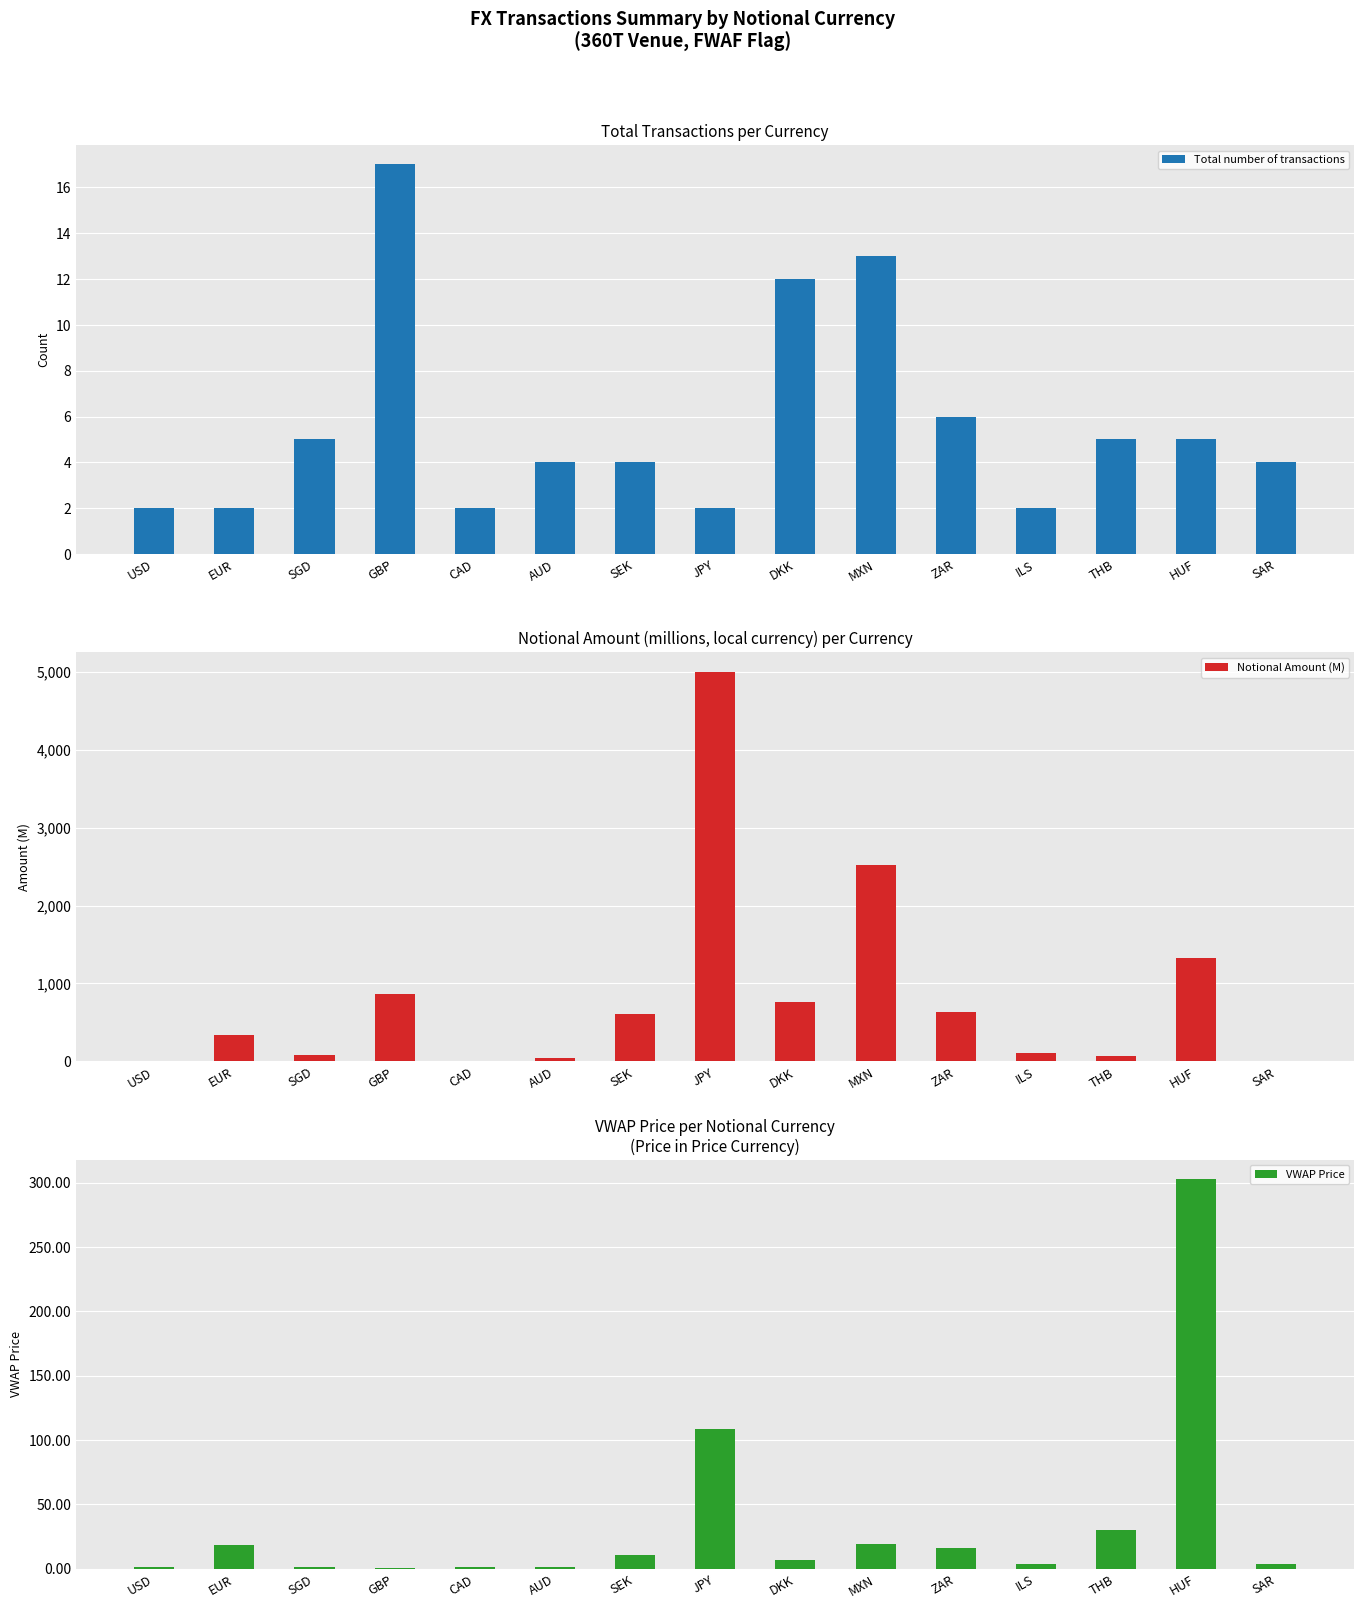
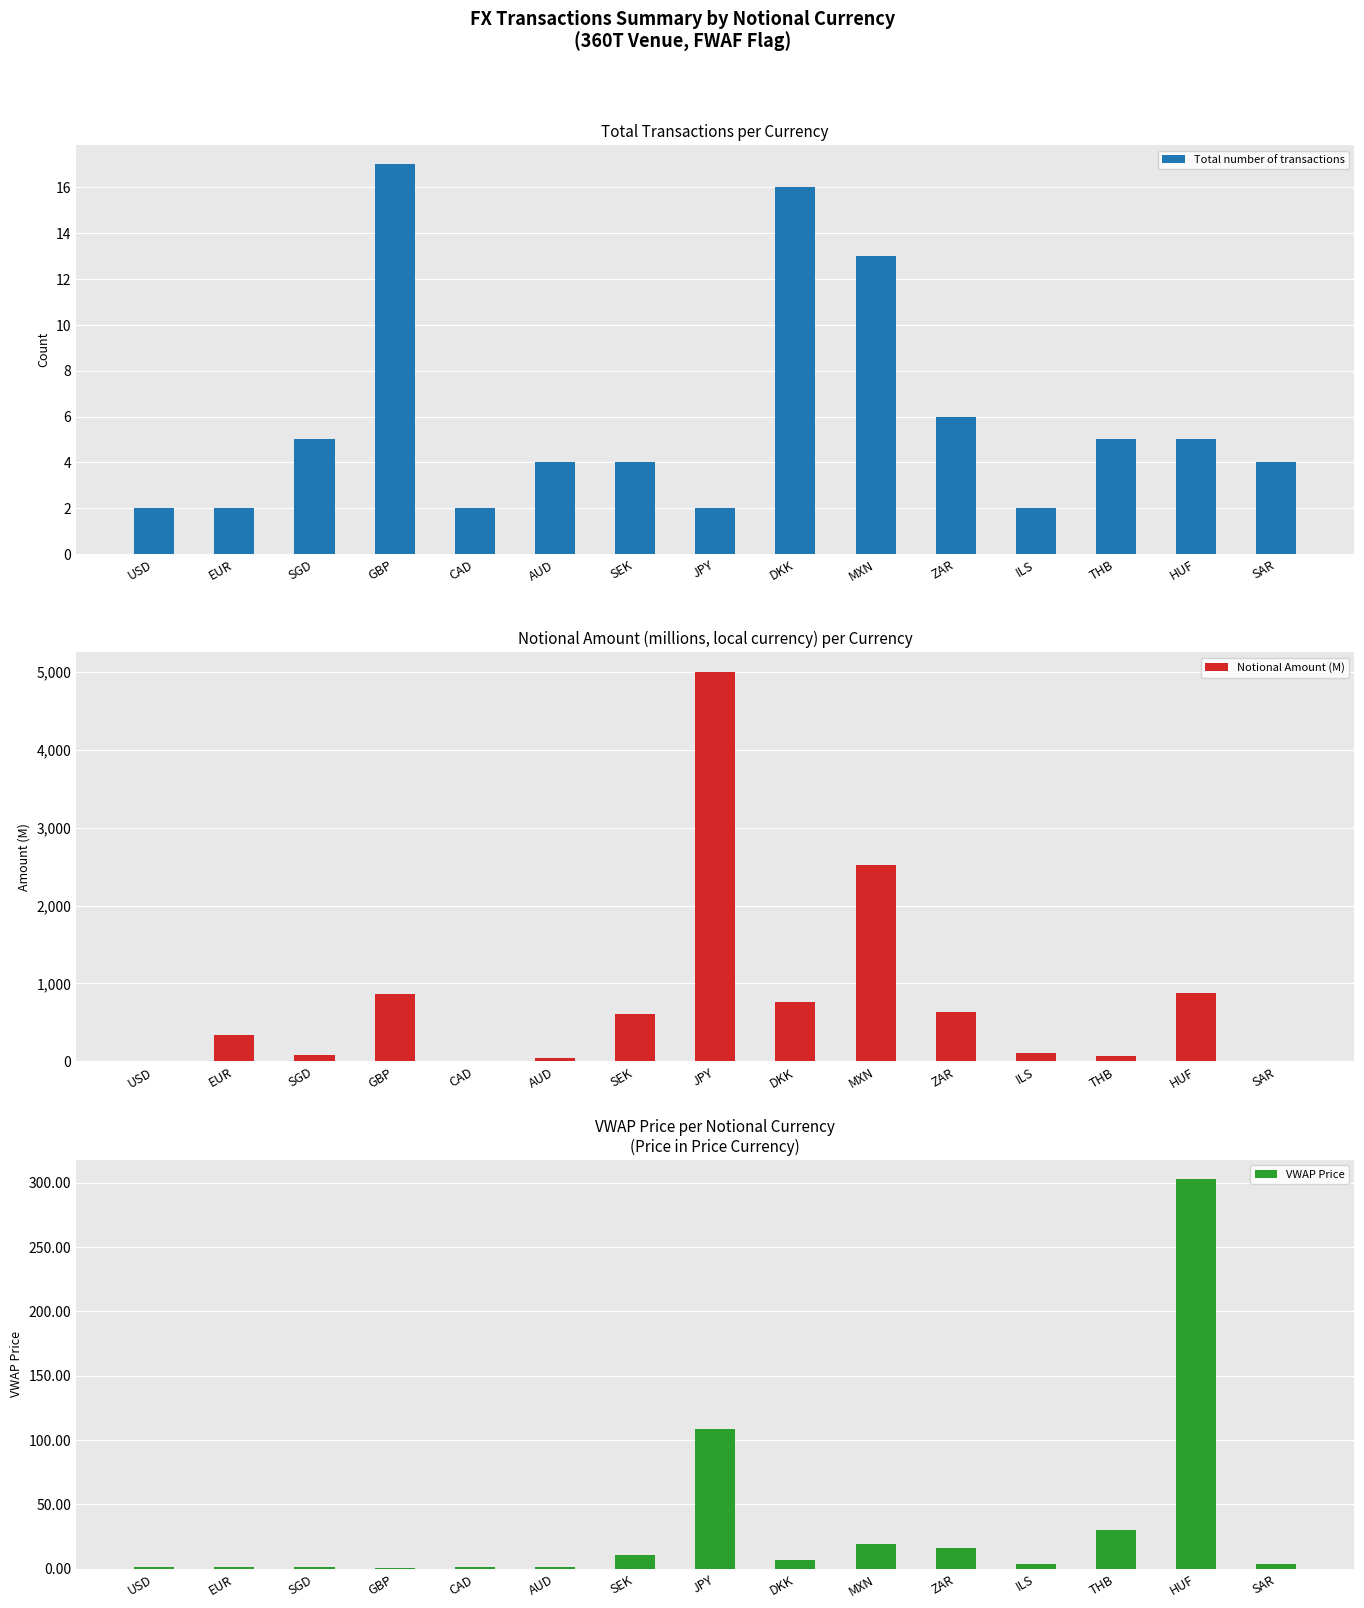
  {
    "Total Transactions per Currency": {
      "USD": "2",
      "EUR": "2",
      "SGD": "5",
      "GBP": "17",
      "CAD": "2",
      "AUD": "4",
      "SEK": "4",
      "JPY": "2",
-     "DKK": "12",
+     "DKK": "16",
      "MXN": "13",
      "ZAR": "6",
      "ILS": "2",
      "THB": "5",
      "HUF": "5",
      "SAR": "4"
    },
    "Notional Amount (millions, local currency) per Currency": {
      "EUR": "300",
      "SGD": "100",
      "GBP": "900",
      "AUD": "0",
      "SEK": "600",
      "JPY": "5,000",
      "DKK": "800",
      "MXN": "2,500",
      "ZAR": "600",
      "ILS": "100",
      "THB": "100",
-     "HUF": "1,300"
+     "HUF": "900"
    },
    "VWAP Price per Notional Currency (Price in Price Currency)": {
-     "EUR": "18",
+     "EUR": "1",
      "SEK": "11",
      "JPY": "109",
      "DKK": "7",
      "MXN": "19",
      "ZAR": "16",
      "ILS": "3",
      "THB": "30",
      "HUF": "303",
      "SAR": "4"
    }
  }
